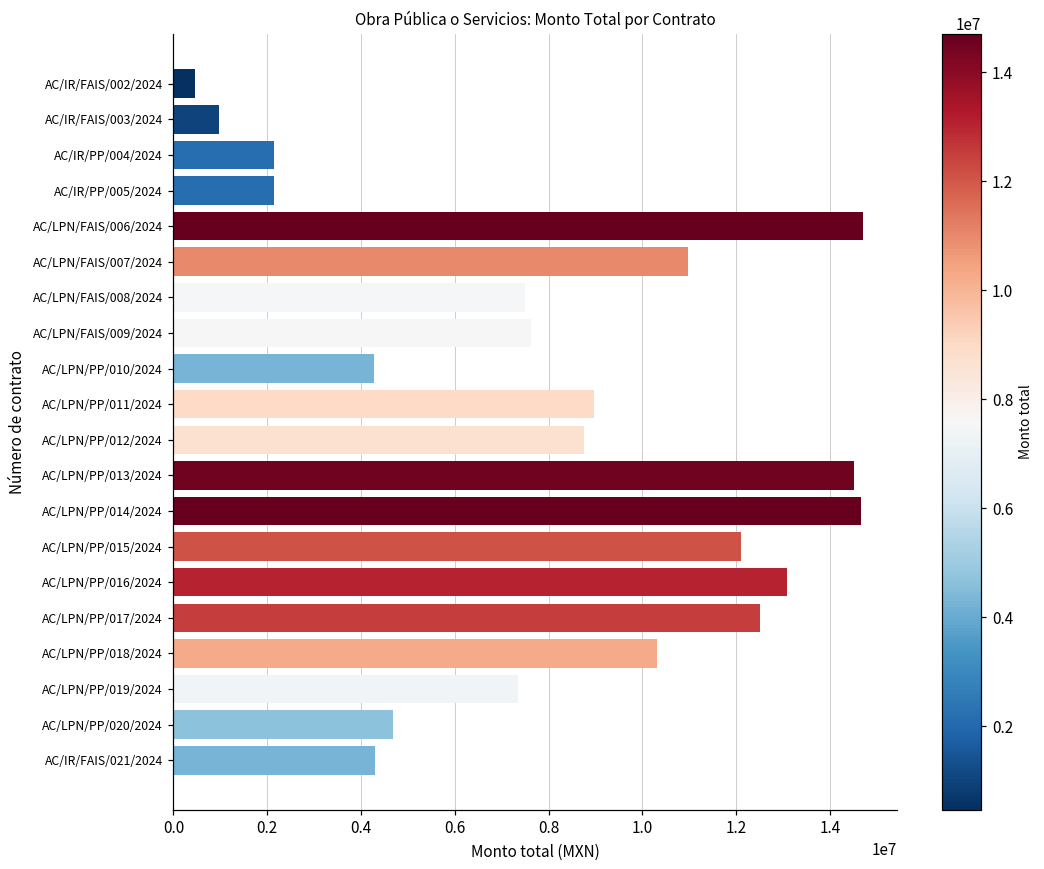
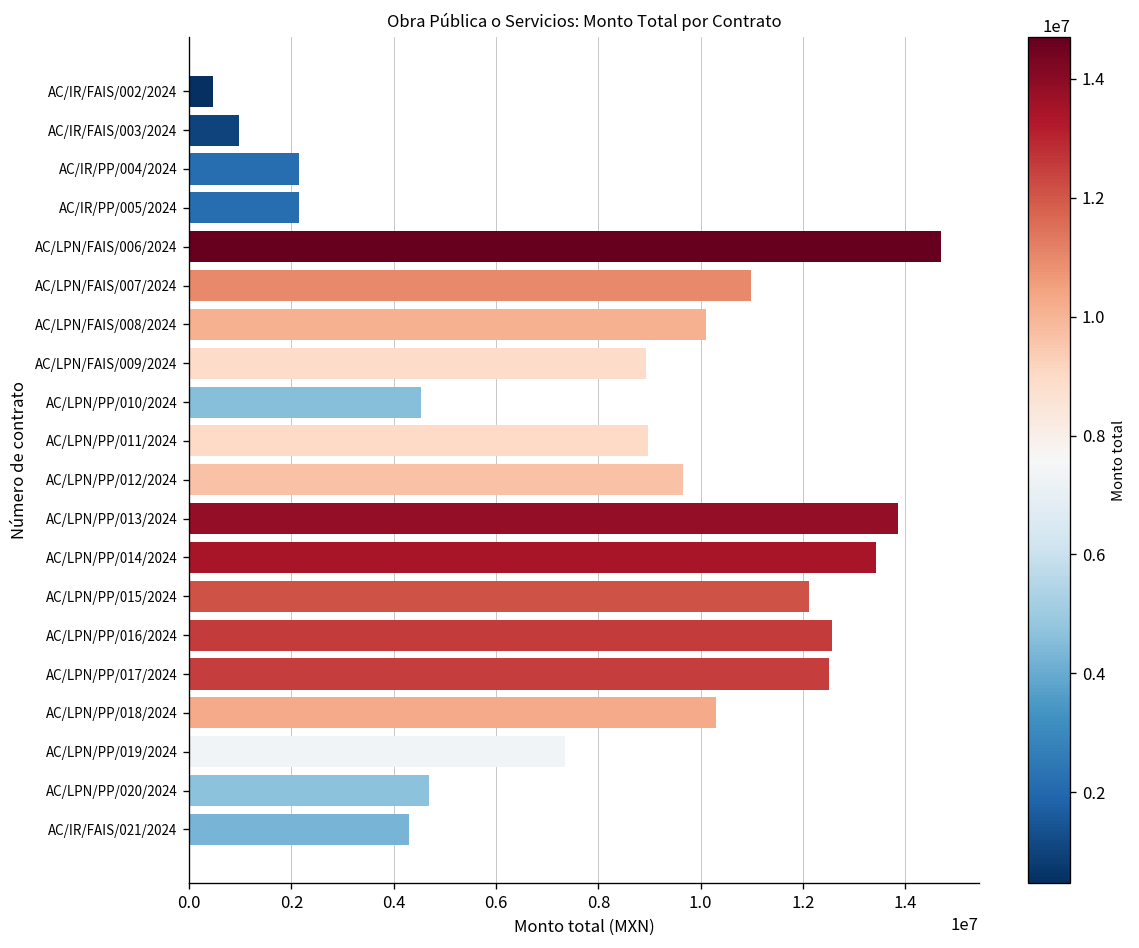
  {
    "AC/IR/FAIS/002/2024": 500000,
    "AC/IR/FAIS/003/2024": 1000000,
    "AC/IR/PP/004/2024": 2100000,
    "AC/IR/PP/005/2024": 2200000,
    "AC/LPN/FAIS/006/2024": 14700000,
    "AC/LPN/FAIS/007/2024": 11000000,
-   "AC/LPN/FAIS/008/2024": 7500000,
-   "AC/LPN/FAIS/009/2024": 7600000,
-   "AC/LPN/PP/010/2024": 4300000,
+   "AC/LPN/FAIS/008/2024": 10100000,
+   "AC/LPN/FAIS/009/2024": 8900000,
+   "AC/LPN/PP/010/2024": 4500000,
    "AC/LPN/PP/011/2024": 9000000,
-   "AC/LPN/PP/012/2024": 8700000,
-   "AC/LPN/PP/013/2024": 14500000,
-   "AC/LPN/PP/014/2024": 14700000,
+   "AC/LPN/PP/012/2024": 9700000,
+   "AC/LPN/PP/013/2024": 13800000,
+   "AC/LPN/PP/014/2024": 13400000,
    "AC/LPN/PP/015/2024": 12100000,
-   "AC/LPN/PP/016/2024": 13100000,
+   "AC/LPN/PP/016/2024": 12600000,
    "AC/LPN/PP/017/2024": 12500000,
    "AC/LPN/PP/018/2024": 10300000,
    "AC/LPN/PP/019/2024": 7300000,
    "AC/LPN/PP/020/2024": 4700000,
    "AC/IR/FAIS/021/2024": 4300000
  }
